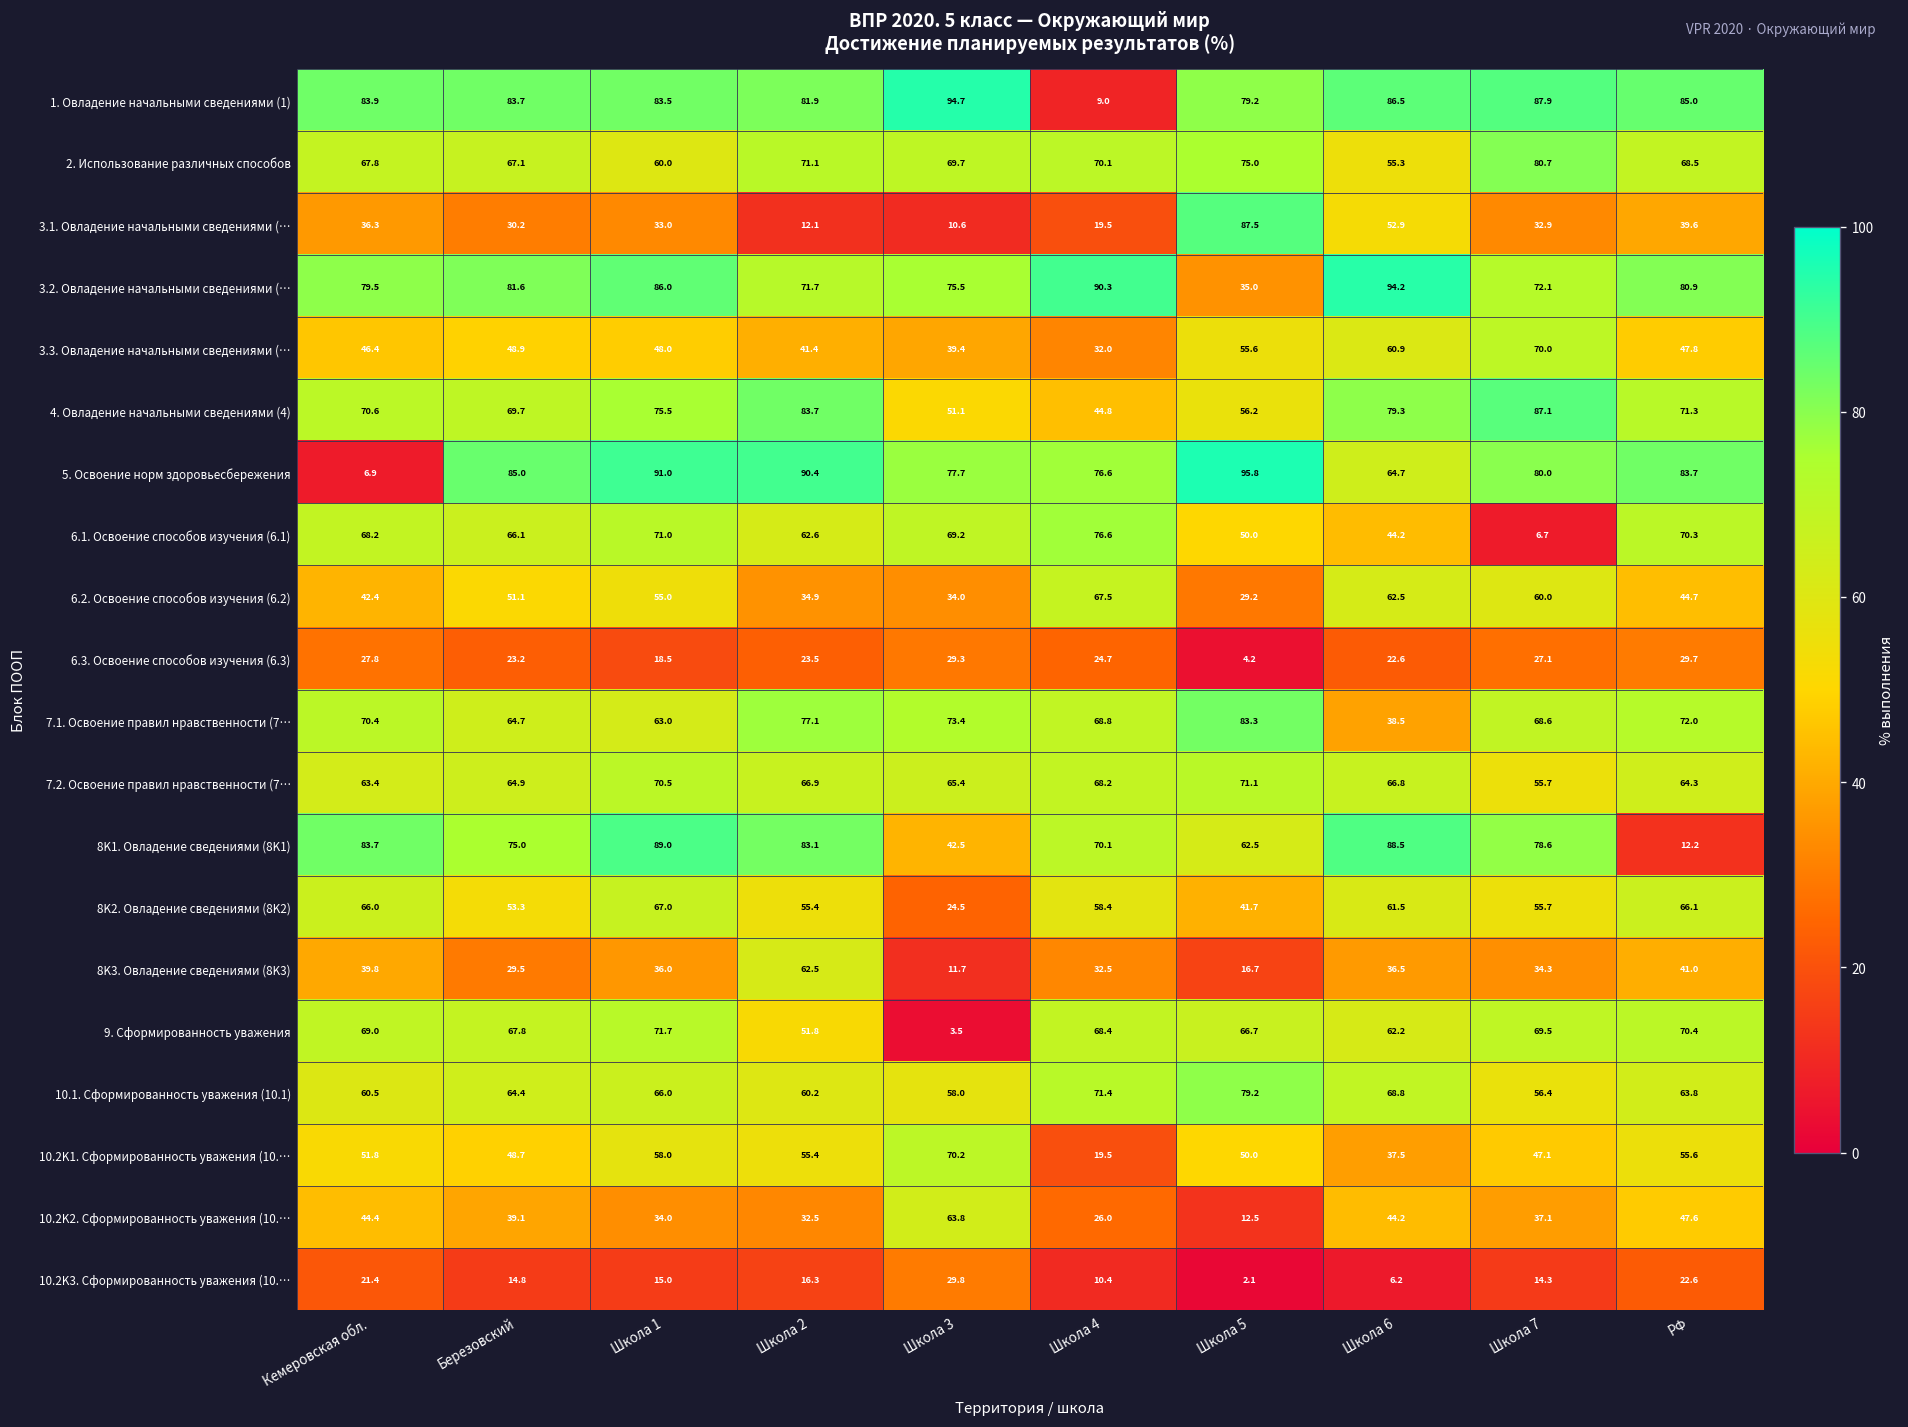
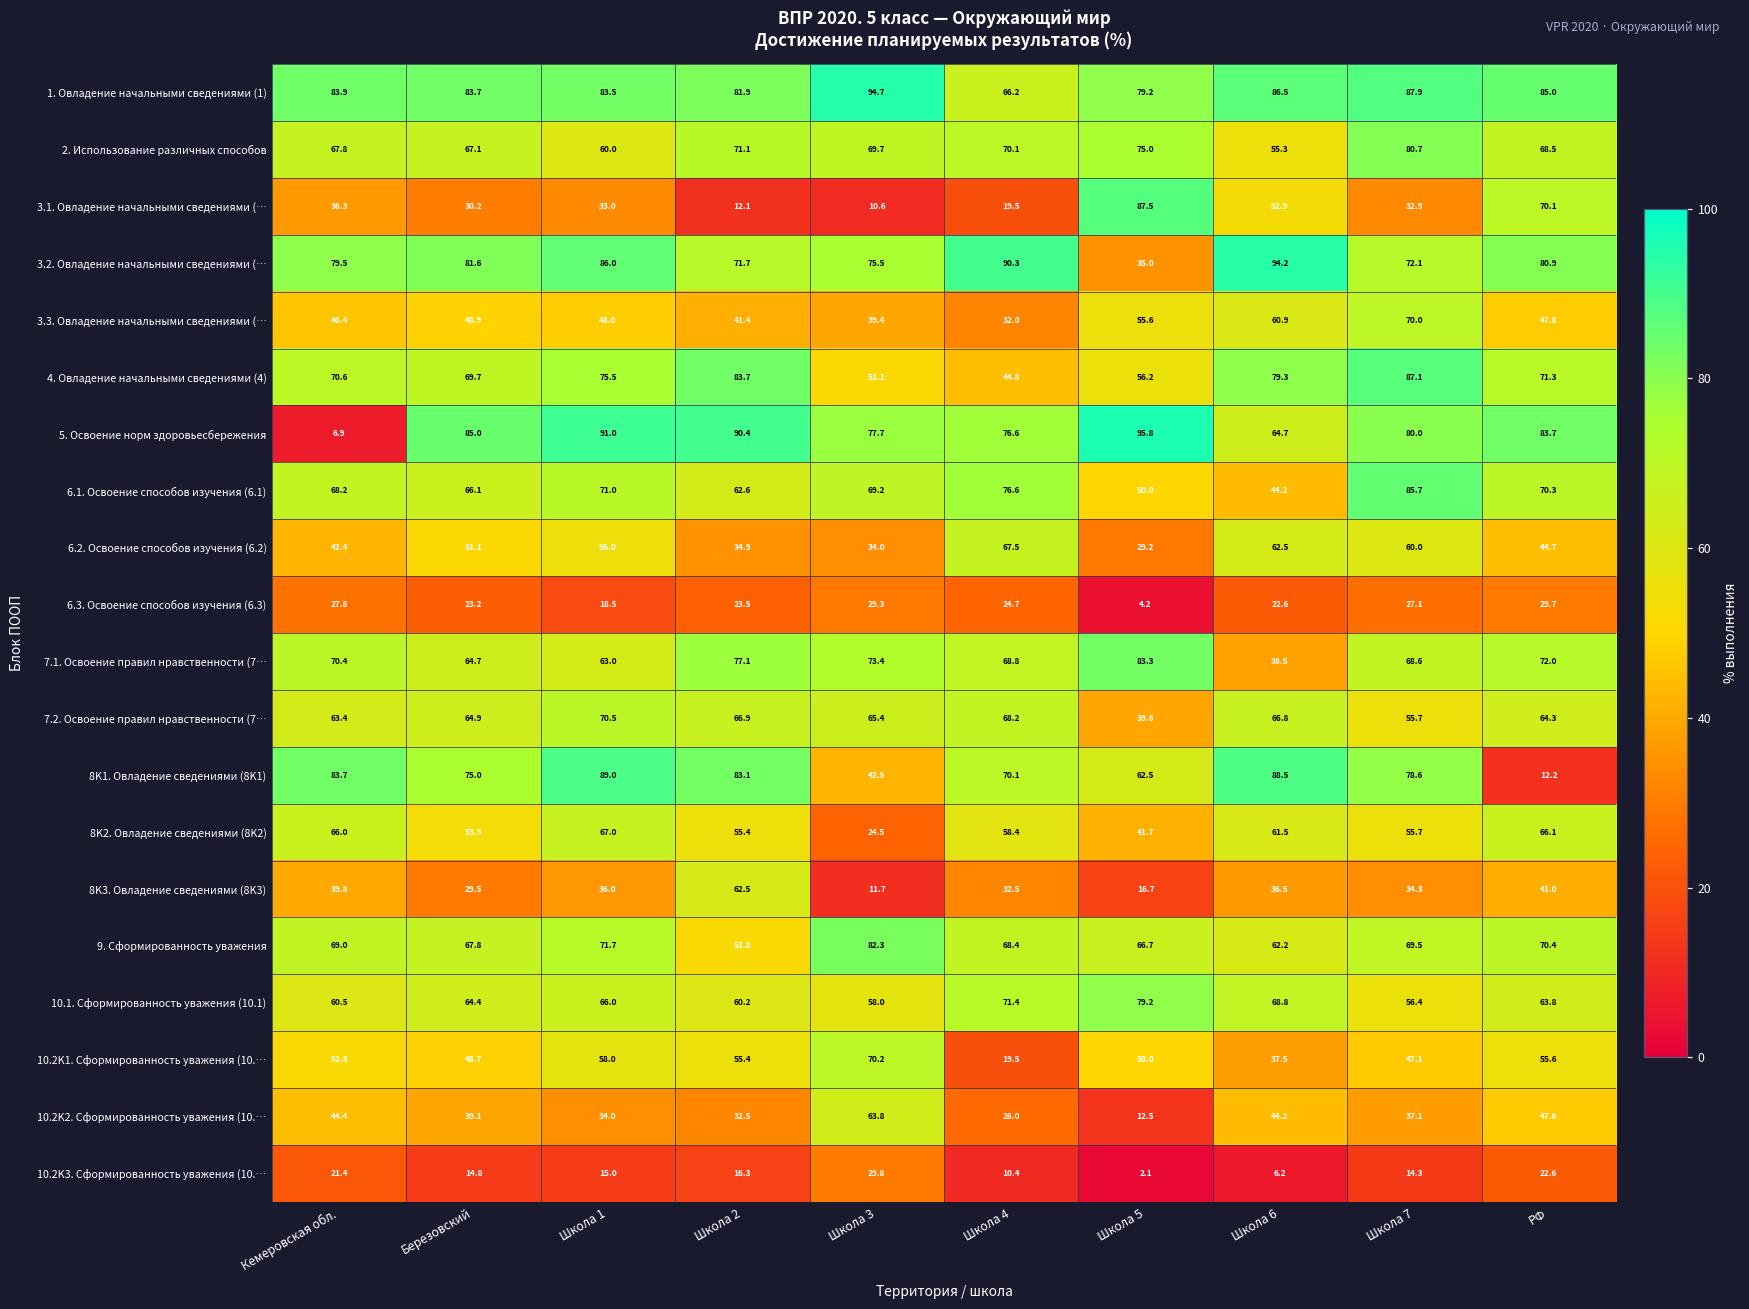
  {
    "1. Овладение начальными сведениями (1)": {
      "Кемеровская обл.": 83.9,
      "Березовский": 83.7,
      "Школа 1": 83.5,
      "Школа 2": 81.9,
      "Школа 3": 94.7,
-     "Школа 4": 9.0,
+     "Школа 4": 66.2,
      "Школа 5": 79.2,
      "Школа 6": 86.5,
      "Школа 7": 87.9,
      "РФ": 85.0
    },
    "2. Использование различных способов": {
      "Кемеровская обл.": 67.8,
      "Березовский": 67.1,
      "Школа 1": 60.0,
      "Школа 2": 71.1,
      "Школа 3": 69.7,
      "Школа 4": 70.1,
      "Школа 5": 75.0,
      "Школа 6": 55.3,
      "Школа 7": 80.7,
      "РФ": 68.5
    },
    "3.1. Овладение начальными сведениями (…": {
      "Кемеровская обл.": 36.3,
      "Березовский": 30.2,
      "Школа 1": 33.0,
      "Школа 2": 12.1,
      "Школа 3": 10.6,
      "Школа 4": 19.5,
      "Школа 5": 87.5,
      "Школа 6": 52.9,
      "Школа 7": 32.9,
-     "РФ": 39.6
+     "РФ": 70.1
    },
    "3.2. Овладение начальными сведениями (…": {
      "Кемеровская обл.": 79.5,
      "Березовский": 81.6,
      "Школа 1": 86.0,
      "Школа 2": 71.7,
      "Школа 3": 75.5,
      "Школа 4": 90.3,
      "Школа 5": 35.0,
      "Школа 6": 94.2,
      "Школа 7": 72.1,
      "РФ": 80.9
    },
    "3.3. Овладение начальными сведениями (…": {
      "Кемеровская обл.": 46.4,
      "Березовский": 48.9,
      "Школа 1": 48.0,
      "Школа 2": 41.4,
      "Школа 3": 39.4,
      "Школа 4": 32.0,
      "Школа 5": 55.6,
      "Школа 6": 60.9,
      "Школа 7": 70.0,
      "РФ": 47.8
    },
    "4. Овладение начальными сведениями (4)": {
      "Кемеровская обл.": 70.6,
      "Березовский": 69.7,
      "Школа 1": 75.5,
      "Школа 2": 83.7,
      "Школа 3": 51.1,
      "Школа 4": 44.8,
      "Школа 5": 56.2,
      "Школа 6": 79.3,
      "Школа 7": 87.1,
      "РФ": 71.3
    },
    "5. Освоение норм здоровьесбережения": {
      "Кемеровская обл.": 6.9,
      "Березовский": 85.0,
      "Школа 1": 91.0,
      "Школа 2": 90.4,
      "Школа 3": 77.7,
      "Школа 4": 76.6,
      "Школа 5": 95.8,
      "Школа 6": 64.7,
      "Школа 7": 80.0,
      "РФ": 83.7
    },
    "6.1. Освоение способов изучения (6.1)": {
      "Кемеровская обл.": 68.2,
      "Березовский": 66.1,
      "Школа 1": 71.0,
      "Школа 2": 62.6,
      "Школа 3": 69.2,
      "Школа 4": 76.6,
      "Школа 5": 50.0,
      "Школа 6": 44.2,
-     "Школа 7": 6.7,
+     "Школа 7": 85.7,
      "РФ": 70.3
    },
    "6.2. Освоение способов изучения (6.2)": {
      "Кемеровская обл.": 42.4,
      "Березовский": 51.1,
      "Школа 1": 55.0,
      "Школа 2": 34.9,
      "Школа 3": 34.0,
      "Школа 4": 67.5,
      "Школа 5": 29.2,
      "Школа 6": 62.5,
      "Школа 7": 60.0,
      "РФ": 44.7
    },
    "6.3. Освоение способов изучения (6.3)": {
      "Кемеровская обл.": 27.8,
      "Березовский": 23.2,
      "Школа 1": 18.5,
      "Школа 2": 23.5,
      "Школа 3": 29.3,
      "Школа 4": 24.7,
      "Школа 5": 4.2,
      "Школа 6": 22.6,
      "Школа 7": 27.1,
      "РФ": 29.7
    },
    "7.1. Освоение правил нравственности (7…": {
      "Кемеровская обл.": 70.4,
      "Березовский": 64.7,
      "Школа 1": 63.0,
      "Школа 2": 77.1,
      "Школа 3": 73.4,
      "Школа 4": 68.8,
      "Школа 5": 83.3,
      "Школа 6": 38.5,
      "Школа 7": 68.6,
      "РФ": 72.0
    },
    "7.2. Освоение правил нравственности (7…": {
      "Кемеровская обл.": 63.4,
      "Березовский": 64.9,
      "Школа 1": 70.5,
      "Школа 2": 66.9,
      "Школа 3": 65.4,
      "Школа 4": 68.2,
-     "Школа 5": 71.1,
+     "Школа 5": 39.6,
      "Школа 6": 66.8,
      "Школа 7": 55.7,
      "РФ": 64.3
    },
    "8K1. Овладение сведениями (8K1)": {
      "Кемеровская обл.": 83.7,
      "Березовский": 75.0,
      "Школа 1": 89.0,
      "Школа 2": 83.1,
      "Школа 3": 42.5,
      "Школа 4": 70.1,
      "Школа 5": 62.5,
      "Школа 6": 88.5,
      "Школа 7": 78.6,
      "РФ": 12.2
    },
    "8K2. Овладение сведениями (8K2)": {
      "Кемеровская обл.": 66.0,
      "Березовский": 53.3,
      "Школа 1": 67.0,
      "Школа 2": 55.4,
      "Школа 3": 24.5,
      "Школа 4": 58.4,
      "Школа 5": 41.7,
      "Школа 6": 61.5,
      "Школа 7": 55.7,
      "РФ": 66.1
    },
    "8K3. Овладение сведениями (8K3)": {
      "Кемеровская обл.": 39.8,
      "Березовский": 29.5,
      "Школа 1": 36.0,
      "Школа 2": 62.5,
      "Школа 3": 11.7,
      "Школа 4": 32.5,
      "Школа 5": 16.7,
      "Школа 6": 36.5,
      "Школа 7": 34.3,
      "РФ": 41.0
    },
    "9. Сформированность уважения": {
      "Кемеровская обл.": 69.0,
      "Березовский": 67.8,
      "Школа 1": 71.7,
      "Школа 2": 51.8,
-     "Школа 3": 3.5,
+     "Школа 3": 82.3,
      "Школа 4": 68.4,
      "Школа 5": 66.7,
      "Школа 6": 62.2,
      "Школа 7": 69.5,
      "РФ": 70.4
    },
    "10.1. Сформированность уважения (10.1)": {
      "Кемеровская обл.": 60.5,
      "Березовский": 64.4,
      "Школа 1": 66.0,
      "Школа 2": 60.2,
      "Школа 3": 58.0,
      "Школа 4": 71.4,
      "Школа 5": 79.2,
      "Школа 6": 68.8,
      "Школа 7": 56.4,
      "РФ": 63.8
    },
    "10.2K1. Сформированность уважения (10.…": {
      "Кемеровская обл.": 51.8,
      "Березовский": 48.7,
      "Школа 1": 58.0,
      "Школа 2": 55.4,
      "Школа 3": 70.2,
      "Школа 4": 19.5,
      "Школа 5": 50.0,
      "Школа 6": 37.5,
      "Школа 7": 47.1,
      "РФ": 55.6
    },
    "10.2K2. Сформированность уважения (10.…": {
      "Кемеровская обл.": 44.4,
      "Березовский": 39.1,
      "Школа 1": 34.0,
      "Школа 2": 32.5,
      "Школа 3": 63.8,
      "Школа 4": 26.0,
      "Школа 5": 12.5,
      "Школа 6": 44.2,
      "Школа 7": 37.1,
      "РФ": 47.6
    },
    "10.2K3. Сформированность уважения (10.…": {
      "Кемеровская обл.": 21.4,
      "Березовский": 14.8,
      "Школа 1": 15.0,
      "Школа 2": 16.3,
      "Школа 3": 29.8,
      "Школа 4": 10.4,
      "Школа 5": 2.1,
      "Школа 6": 6.2,
      "Школа 7": 14.3,
      "РФ": 22.6
    }
  }
